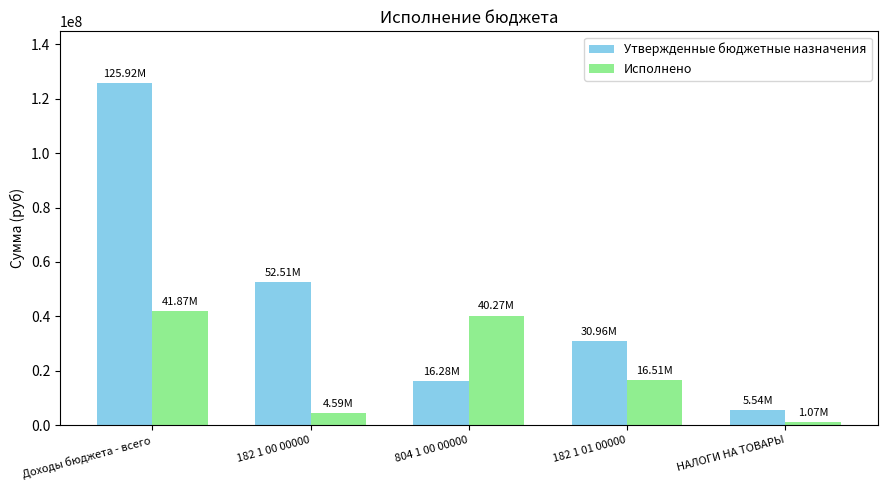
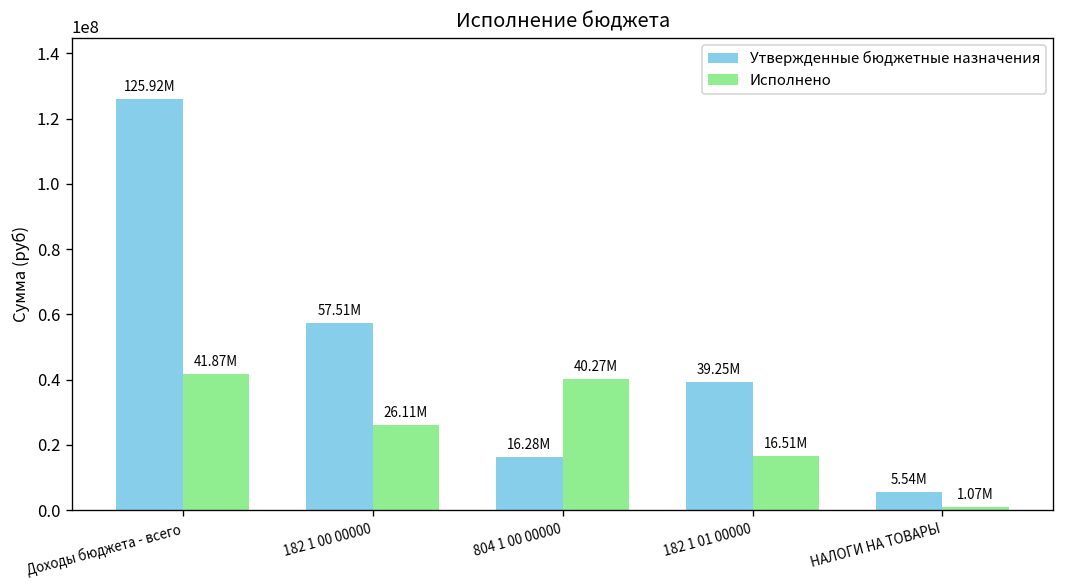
  {
    "Утвержденные бюджетные назначения": {
      "Доходы бюджета - всего": "125.92M",
-     "182 1 00 00000": "52.51M",
+     "182 1 00 00000": "57.51M",
      "804 1 00 00000": "16.28M",
-     "182 1 01 00000": "30.96M",
+     "182 1 01 00000": "39.25M",
      "НАЛОГИ НА ТОВАРЫ": "5.54M"
    },
    "Исполнено": {
      "Доходы бюджета - всего": "41.87M",
-     "182 1 00 00000": "4.59M",
+     "182 1 00 00000": "26.11M",
      "804 1 00 00000": "40.27M",
      "182 1 01 00000": "16.51M",
      "НАЛОГИ НА ТОВАРЫ": "1.07M"
    }
  }
